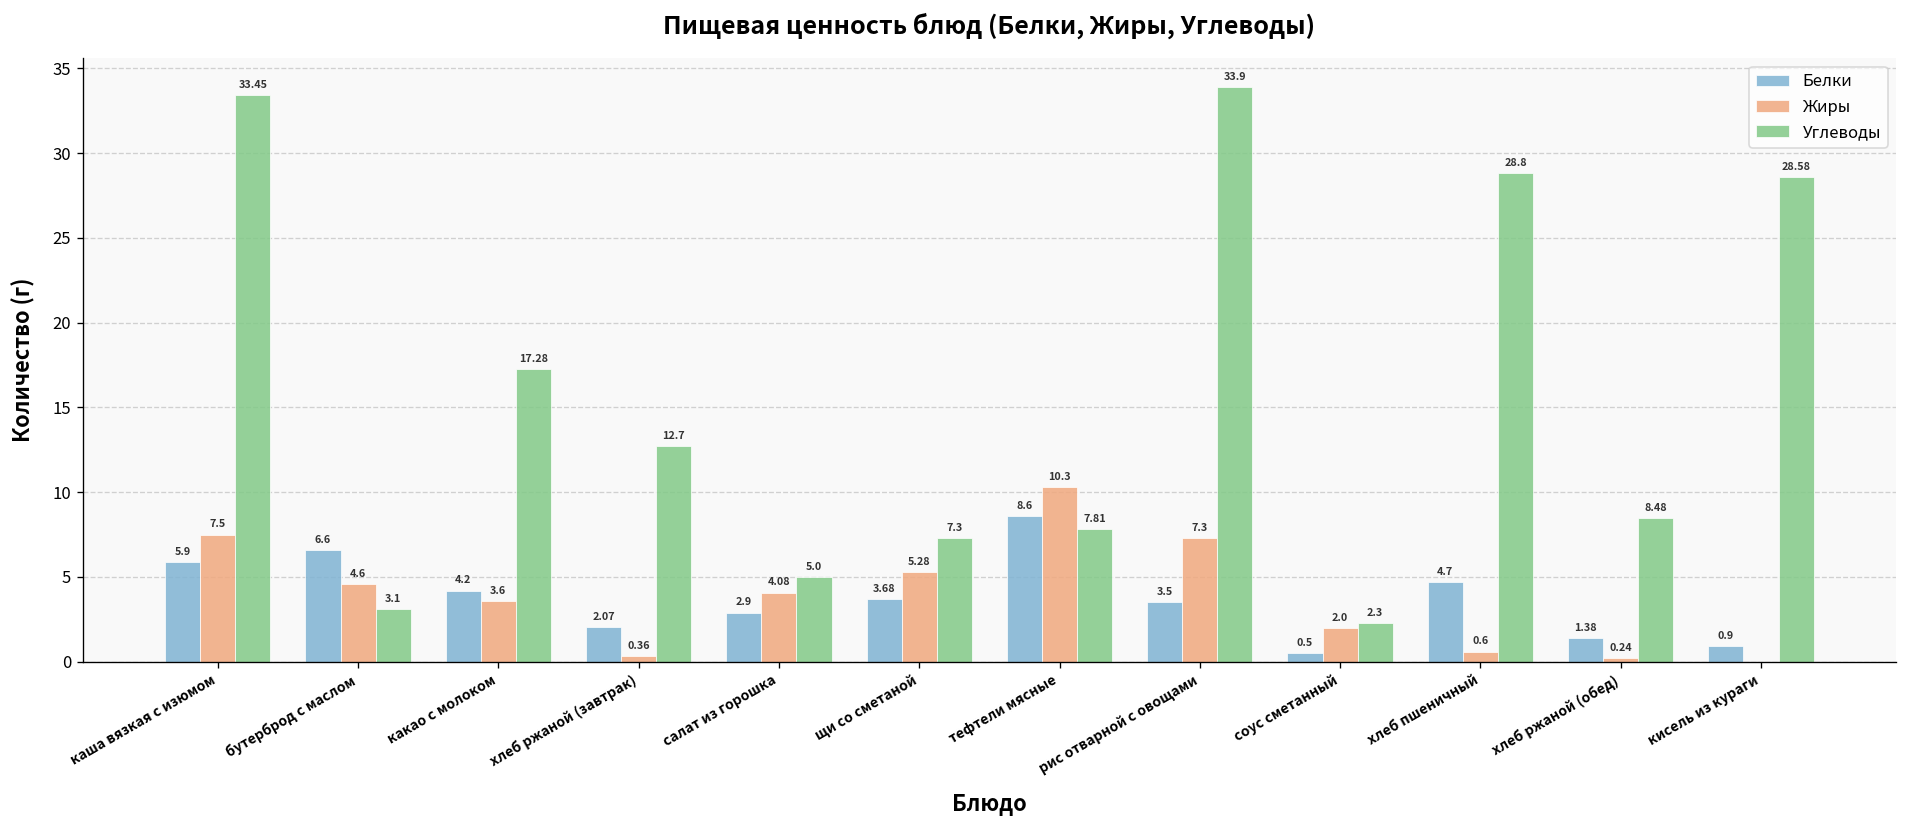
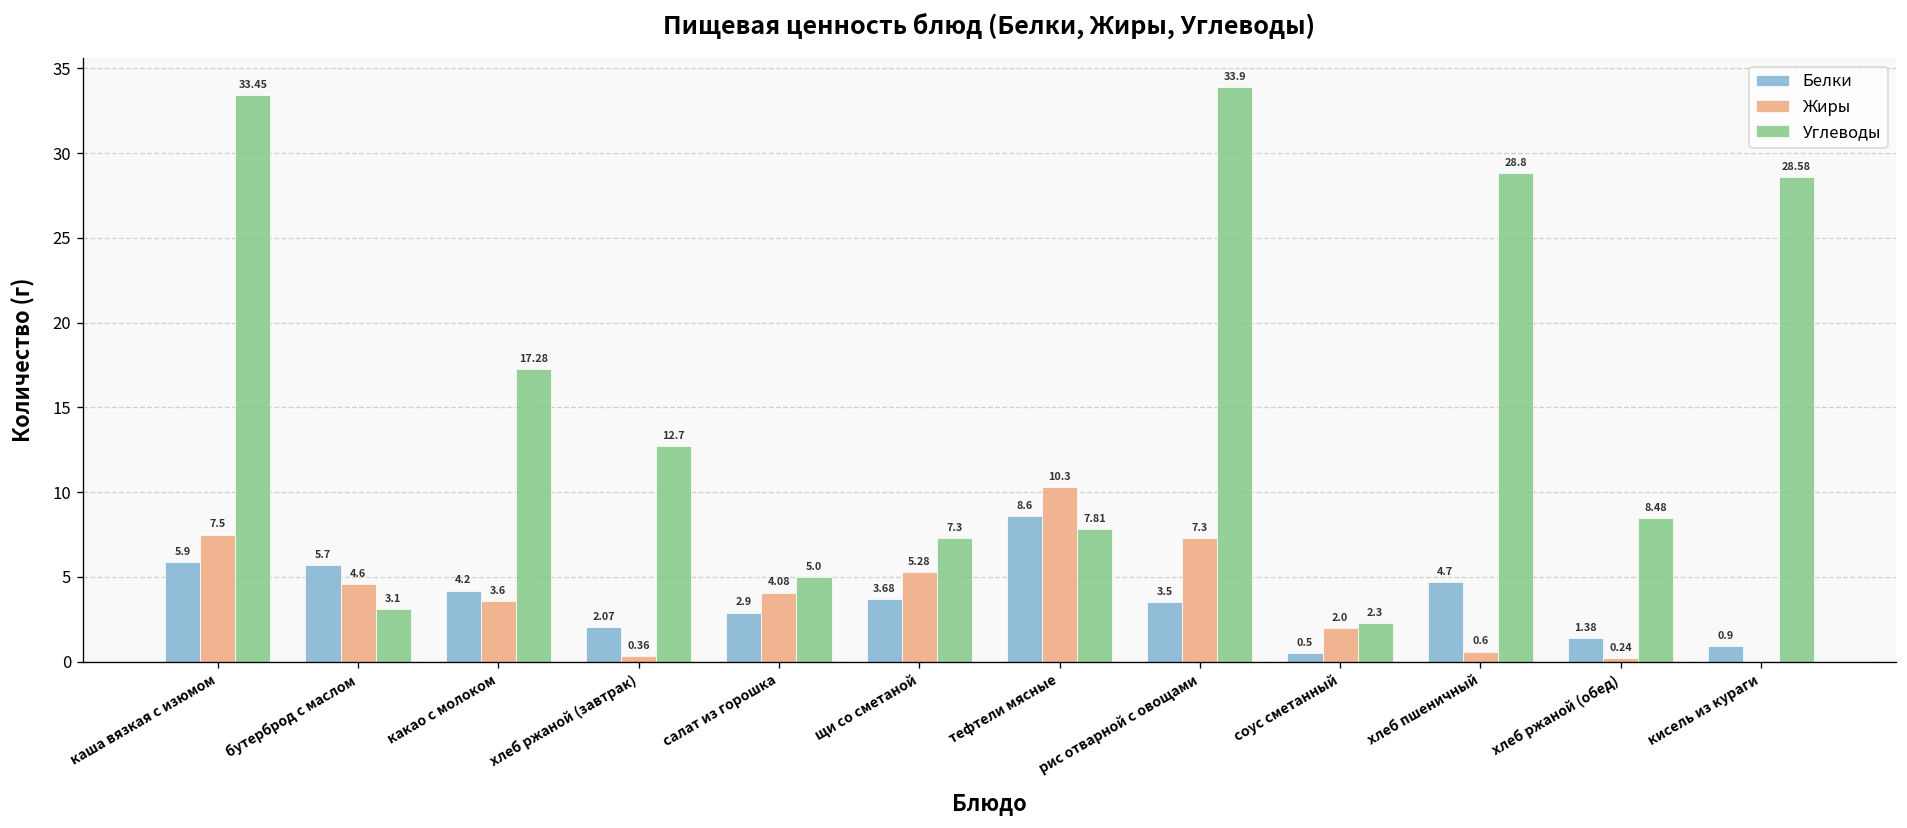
  {
    "Белки": {
      "каша вязкая с изюмом": 5.9,
-     "бутерброд с маслом": 6.6,
+     "бутерброд с маслом": 5.7,
      "какао с молоком": 4.2,
      "хлеб ржаной (завтрак)": 2.07,
      "салат из горошка": 2.9,
      "щи со сметаной": 3.68,
      "тефтели мясные": 8.6,
      "рис отварной с овощами": 3.5,
      "соус сметанный": 0.5,
      "хлеб пшеничный": 4.7,
      "хлеб ржаной (обед)": 1.38,
      "кисель из кураги": 0.9
    },
    "Жиры": {
      "каша вязкая с изюмом": 7.5,
      "бутерброд с маслом": 4.6,
      "какао с молоком": 3.6,
      "хлеб ржаной (завтрак)": 0.36,
      "салат из горошка": 4.08,
      "щи со сметаной": 5.28,
      "тефтели мясные": 10.3,
      "рис отварной с овощами": 7.3,
      "соус сметанный": 2.0,
      "хлеб пшеничный": 0.6,
      "хлеб ржаной (обед)": 0.24
    },
    "Углеводы": {
      "каша вязкая с изюмом": 33.45,
      "бутерброд с маслом": 3.1,
      "какао с молоком": 17.28,
      "хлеб ржаной (завтрак)": 12.7,
      "салат из горошка": 5.0,
      "щи со сметаной": 7.3,
      "тефтели мясные": 7.81,
      "рис отварной с овощами": 33.9,
      "соус сметанный": 2.3,
      "хлеб пшеничный": 28.8,
      "хлеб ржаной (обед)": 8.48,
      "кисель из кураги": 28.58
    }
  }
